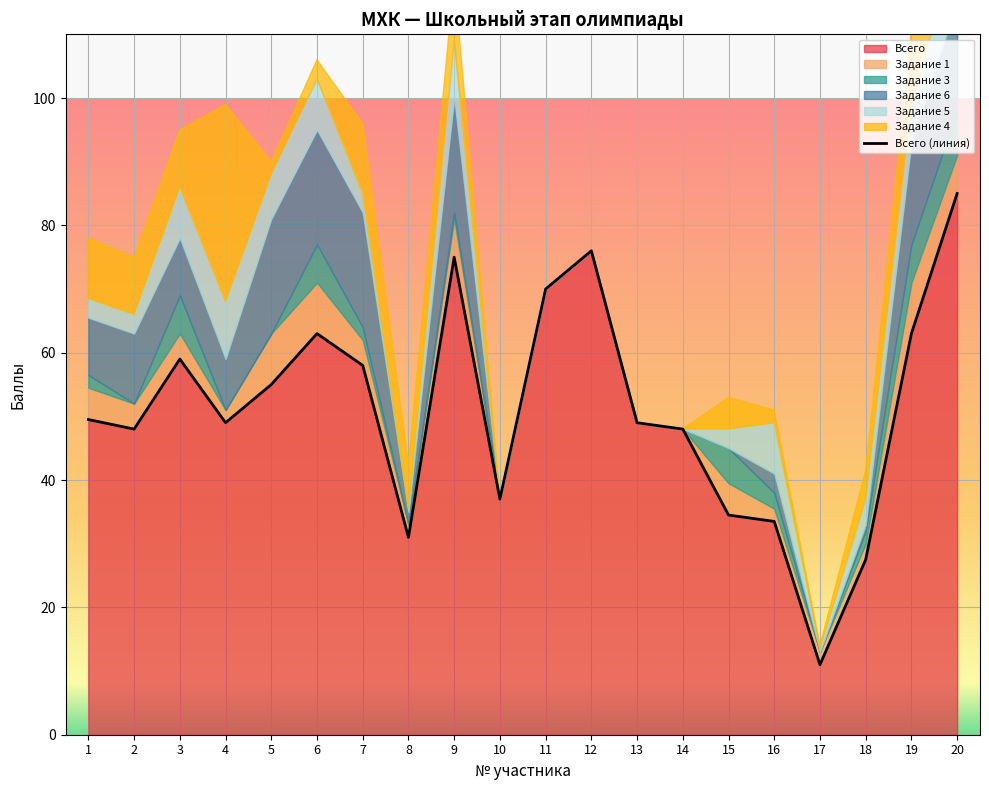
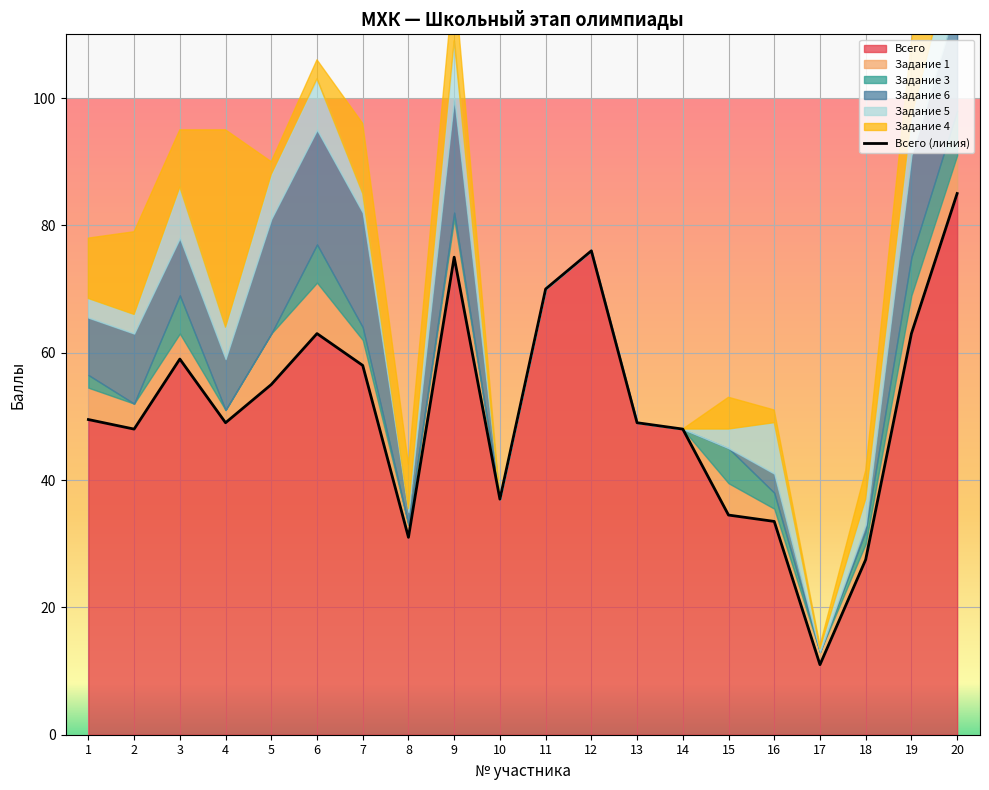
  {
    "Всего": {
      "1": 50,
      "2": 48,
      "3": 59,
      "4": 49,
      "5": 55,
      "6": 63,
      "7": 58,
      "8": 31,
      "9": 75,
      "15": 35,
      "16": 34,
      "17": 11,
      "18": 28,
      "19": 63,
      "20": 85
    },
    "Задание 1": {
      "1": 5,
      "3": 4,
      "6": 8,
      "7": 4,
      "9": 6,
      "15": 5,
      "16": 2,
      "18": 3,
-     "19": 8,
+     "19": 6,
      "20": 6
    },
    "Задание 5": {
      "1": 3,
      "2": 3,
      "3": 8,
-     "4": 9,
+     "4": 5,
      "5": 7,
      "6": 8,
      "7": 3,
      "8": 1,
      "9": 9,
      "15": 3,
      "16": 8,
      "17": 1,
      "18": 4
    },
    "Задание 4": {
      "1": 10,
-     "2": 9,
+     "2": 13,
      "3": 9,
      "4": 31,
      "5": 2,
      "6": 3,
      "7": 11,
      "8": 7,
      "15": 5,
      "16": 2,
      "17": 1,
      "18": 5
    }
  }
